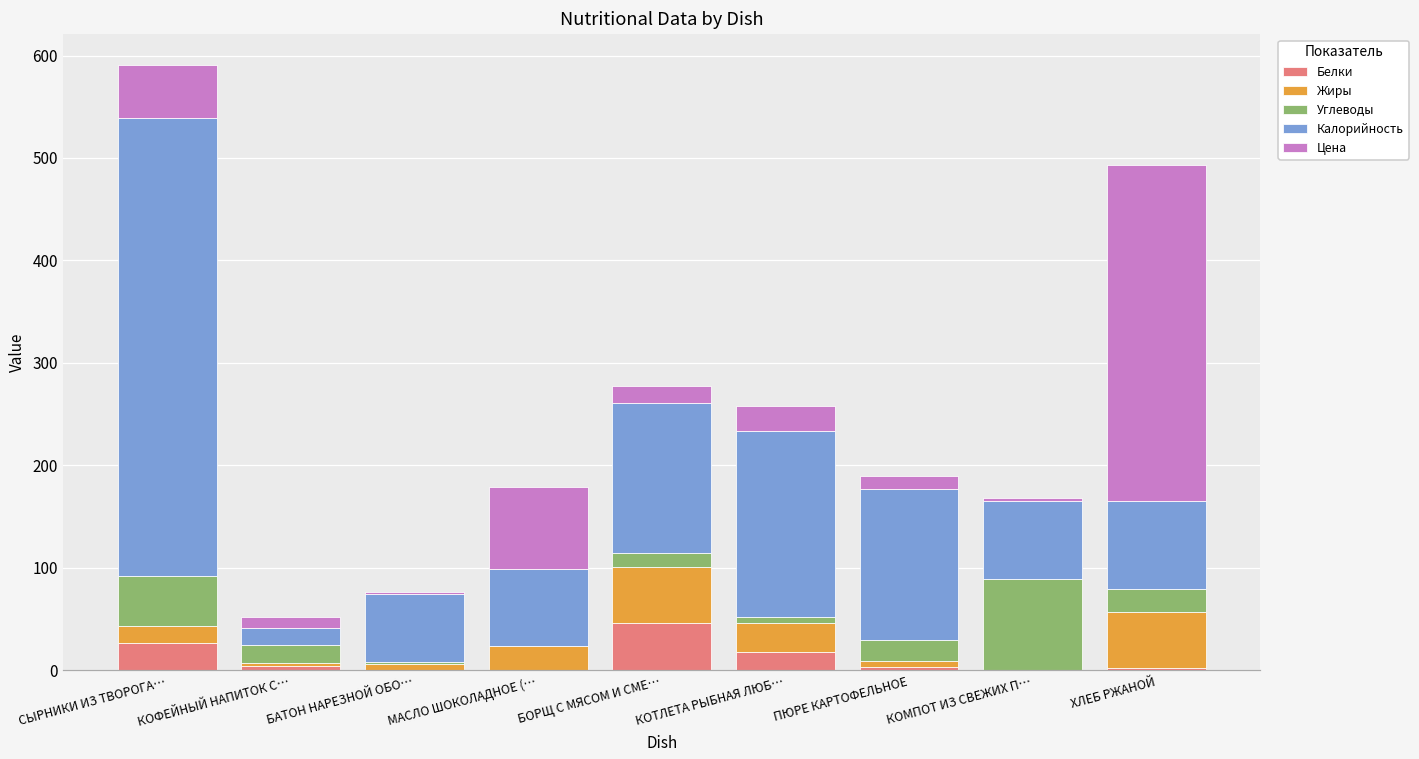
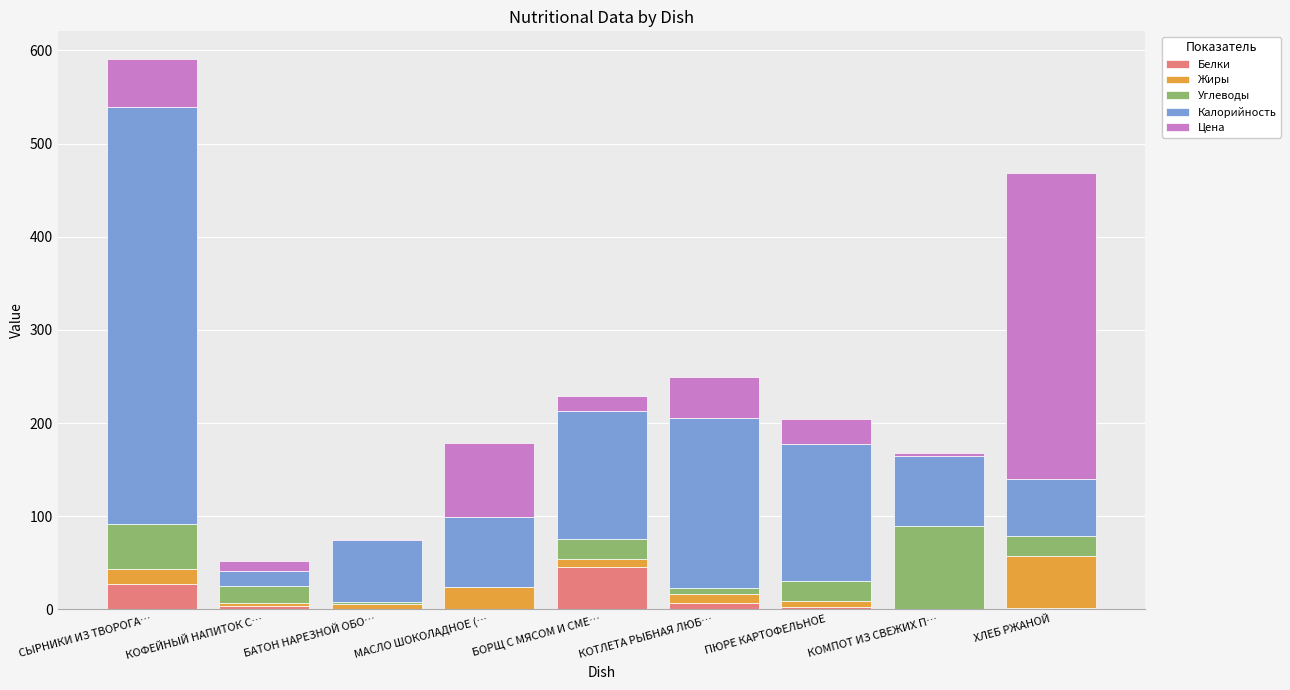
  {
    "Белки": {
      "СЫРНИКИ ИЗ ТВОРОГА…": 30,
      "КОФЕЙНЫЙ НАПИТОК С…": 0,
      "БАТОН НАРЕЗНОЙ ОБО…": 0,
      "МАСЛО ШОКОЛАДНОЕ (…": 0,
      "БОРЩ С МЯСОМ И СМЕ…": 50,
-     "КОТЛЕТА РЫБНАЯ ЛЮБ…": 20,
+     "КОТЛЕТА РЫБНАЯ ЛЮБ…": 10,
      "ПЮРЕ КАРТОФЕЛЬНОЕ": 0,
      "КОМПОТ ИЗ СВЕЖИХ П…": 0
    },
    "Жиры": {
      "СЫРНИКИ ИЗ ТВОРОГА…": 20,
      "КОФЕЙНЫЙ НАПИТОК С…": 0,
      "БАТОН НАРЕЗНОЙ ОБО…": 10,
      "МАСЛО ШОКОЛАДНОЕ (…": 20,
-     "БОРЩ С МЯСОМ И СМЕ…": 60,
-     "КОТЛЕТА РЫБНАЯ ЛЮБ…": 30,
+     "БОРЩ С МЯСОМ И СМЕ…": 10,
+     "КОТЛЕТА РЫБНАЯ ЛЮБ…": 10,
      "ПЮРЕ КАРТОФЕЛЬНОЕ": 10,
      "КОМПОТ ИЗ СВЕЖИХ П…": 0,
      "ХЛЕБ РЖАНОЙ": 60
    },
    "Углеводы": {
      "СЫРНИКИ ИЗ ТВОРОГА…": 50,
      "КОФЕЙНЫЙ НАПИТОК С…": 20,
      "МАСЛО ШОКОЛАДНОЕ (…": 0,
-     "БОРЩ С МЯСОМ И СМЕ…": 10,
+     "БОРЩ С МЯСОМ И СМЕ…": 20,
      "КОТЛЕТА РЫБНАЯ ЛЮБ…": 10,
      "ПЮРЕ КАРТОФЕЛЬНОЕ": 20,
      "КОМПОТ ИЗ СВЕЖИХ П…": 90,
      "ХЛЕБ РЖАНОЙ": 20
    },
    "Калорийность": {
      "СЫРНИКИ ИЗ ТВОРОГА…": 450,
      "КОФЕЙНЫЙ НАПИТОК С…": 20,
      "БАТОН НАРЕЗНОЙ ОБО…": 70,
      "МАСЛО ШОКОЛАДНОЕ (…": 80,
-     "БОРЩ С МЯСОМ И СМЕ…": 150,
+     "БОРЩ С МЯСОМ И СМЕ…": 140,
      "КОТЛЕТА РЫБНАЯ ЛЮБ…": 180,
      "ПЮРЕ КАРТОФЕЛЬНОЕ": 150,
      "КОМПОТ ИЗ СВЕЖИХ П…": 80,
-     "ХЛЕБ РЖАНОЙ": 90
+     "ХЛЕБ РЖАНОЙ": 60
    },
    "Цена": {
      "СЫРНИКИ ИЗ ТВОРОГА…": 50,
      "КОФЕЙНЫЙ НАПИТОК С…": 10,
      "МАСЛО ШОКОЛАДНОЕ (…": 80,
      "БОРЩ С МЯСОМ И СМЕ…": 20,
-     "КОТЛЕТА РЫБНАЯ ЛЮБ…": 20,
-     "ПЮРЕ КАРТОФЕЛЬНОЕ": 10,
+     "КОТЛЕТА РЫБНАЯ ЛЮБ…": 40,
+     "ПЮРЕ КАРТОФЕЛЬНОЕ": 30,
      "КОМПОТ ИЗ СВЕЖИХ П…": 0,
      "ХЛЕБ РЖАНОЙ": 330
    }
  }
